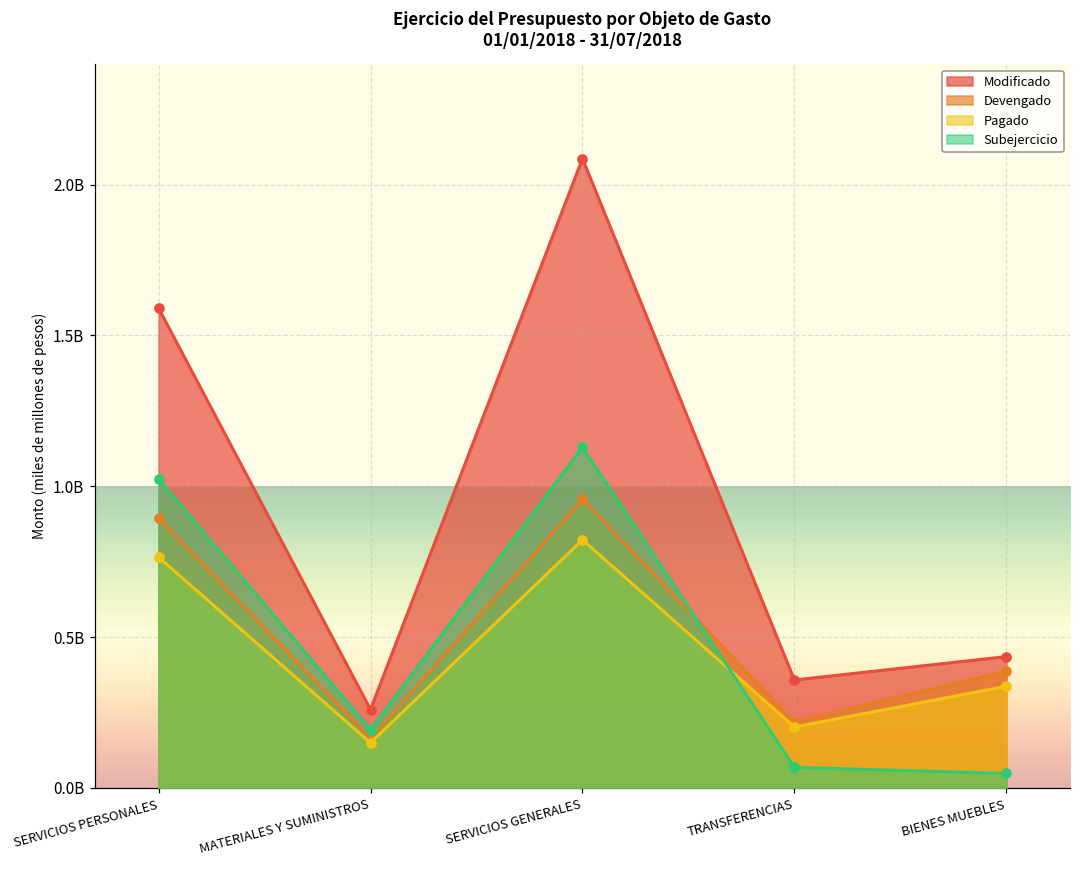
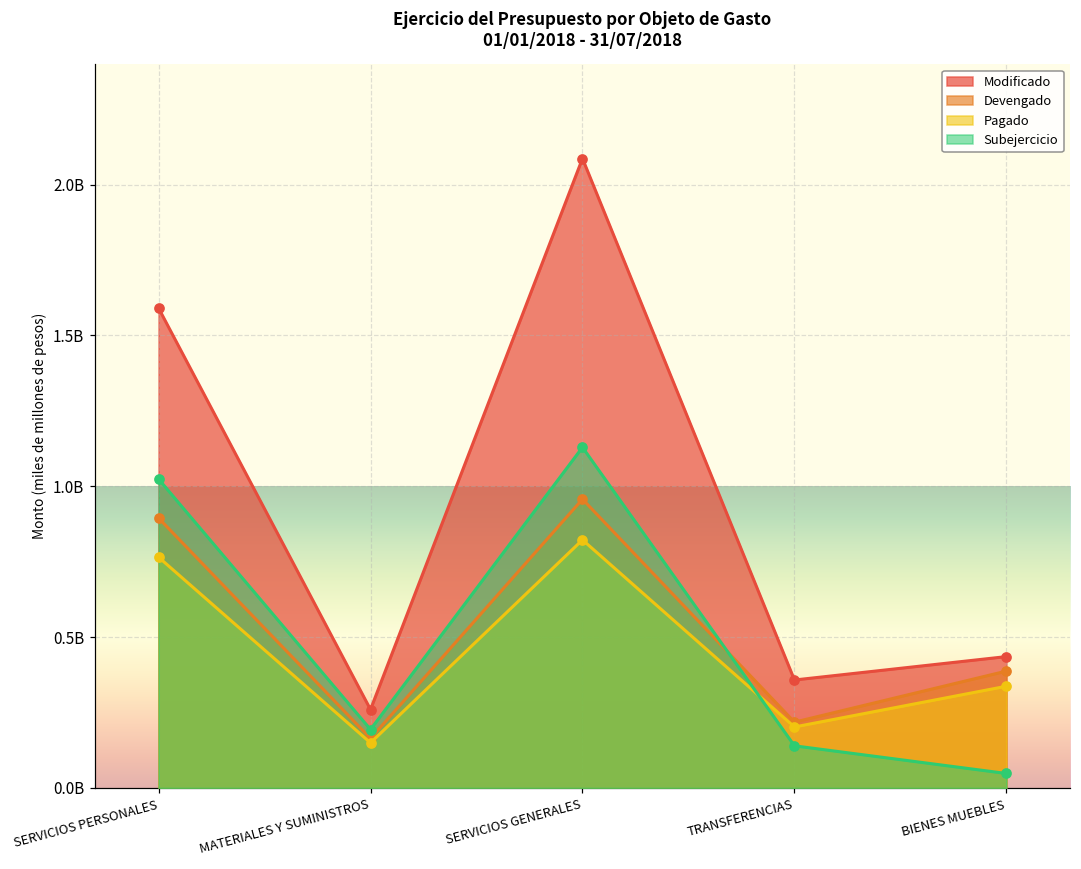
  {
    "Pagado": {
      "SERVICIOS PERSONALES": 770000000,
      "MATERIALES Y SUMINISTROS": 150000000,
      "SERVICIOS GENERALES": 820000000,
      "TRANSFERENCIAS": 200000000,
      "BIENES MUEBLES": 340000000
    },
    "Subejercicio": {
      "SERVICIOS PERSONALES": 1020000000,
      "MATERIALES Y SUMINISTROS": 190000000,
      "SERVICIOS GENERALES": 1130000000,
-     "TRANSFERENCIAS": 70000000,
+     "TRANSFERENCIAS": 140000000,
      "BIENES MUEBLES": 50000000
    }
  }
